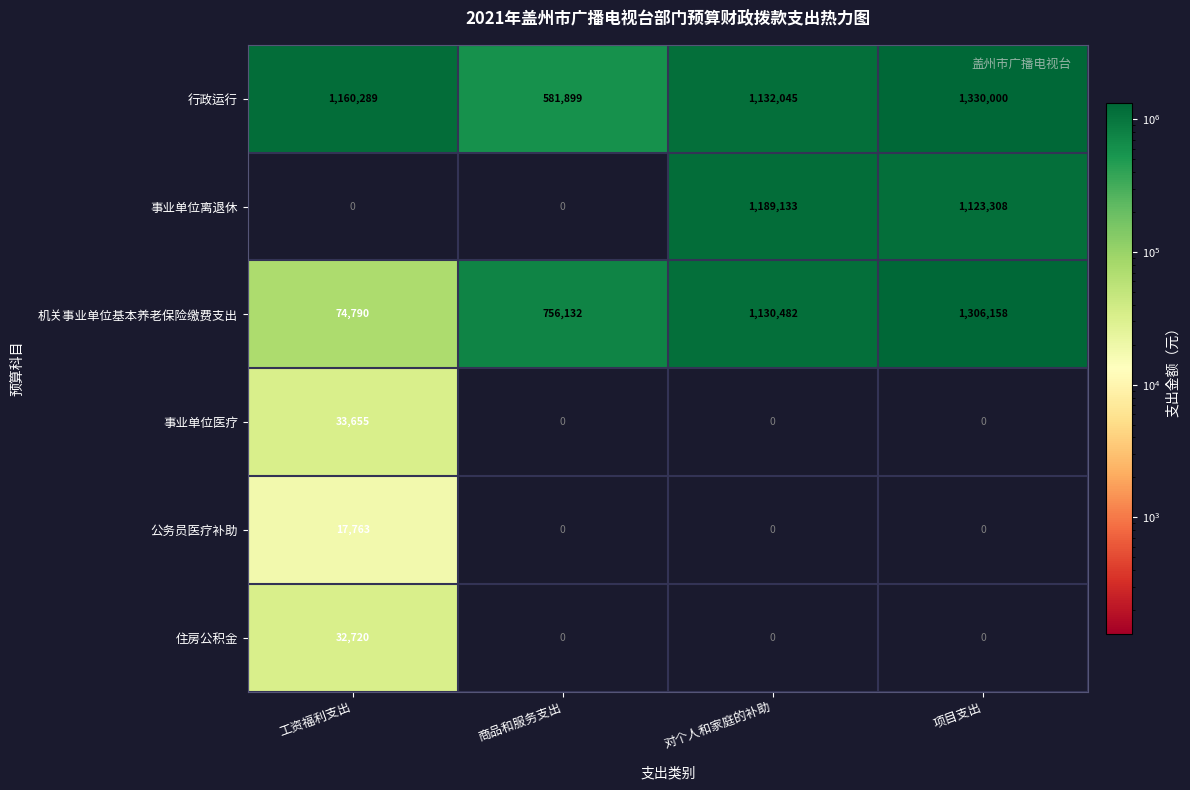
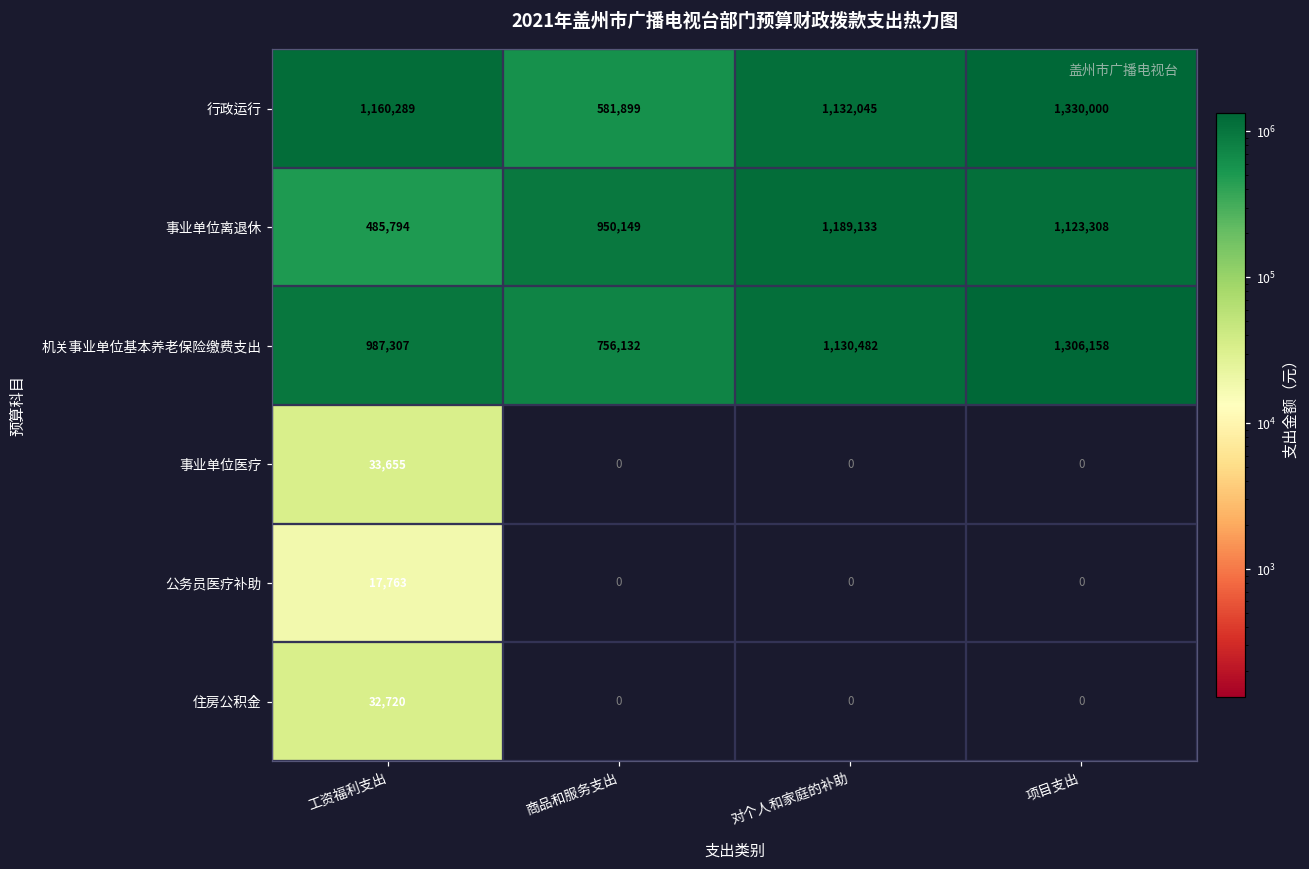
  {
    "行政运行": {
      "工资福利支出": "1,160,289",
      "商品和服务支出": "581,899",
      "对个人和家庭的补助": "1,132,045"
    },
    "事业单位离退休": {
-     "工资福利支出": "0",
-     "商品和服务支出": "0",
+     "工资福利支出": "485,794",
+     "商品和服务支出": "950,149",
      "对个人和家庭的补助": "1,189,133",
      "项目支出": "1,123,308"
    },
    "机关事业单位基本养老保险缴费支出": {
-     "工资福利支出": "74,790",
+     "工资福利支出": "987,307",
      "商品和服务支出": "756,132",
      "对个人和家庭的补助": "1,130,482",
      "项目支出": "1,306,158"
    },
    "事业单位医疗": {
      "工资福利支出": "33,655",
      "商品和服务支出": "0",
      "对个人和家庭的补助": "0",
      "项目支出": "0"
    },
    "公务员医疗补助": {
      "工资福利支出": "17,763",
      "商品和服务支出": "0",
      "对个人和家庭的补助": "0",
      "项目支出": "0"
    },
    "住房公积金": {
      "工资福利支出": "32,720",
      "商品和服务支出": "0",
      "对个人和家庭的补助": "0",
      "项目支出": "0"
    }
  }
